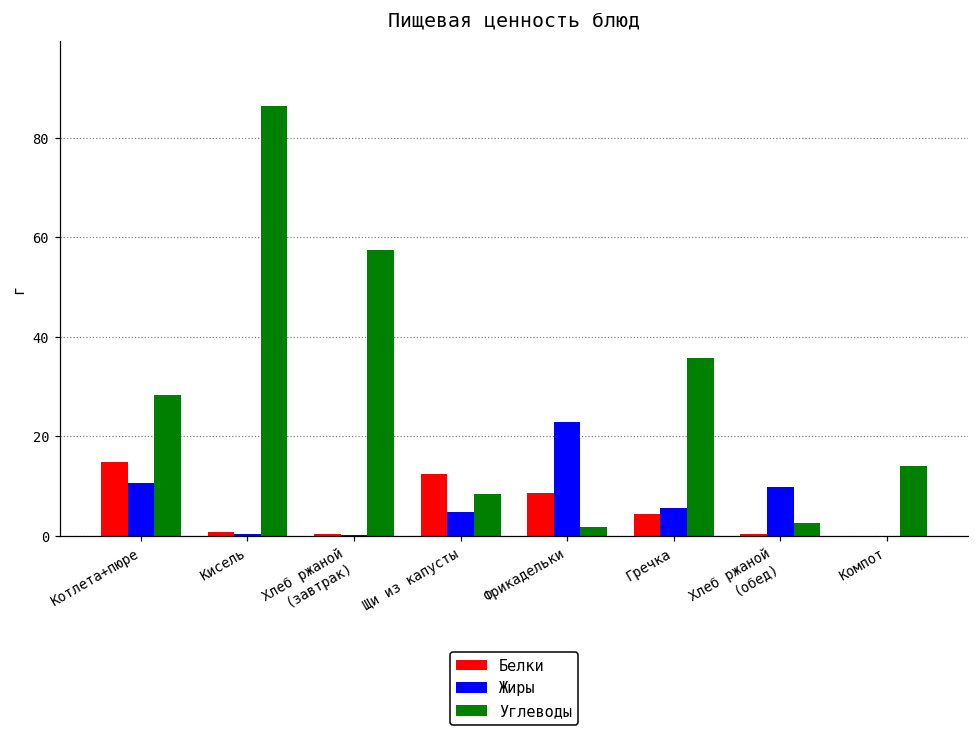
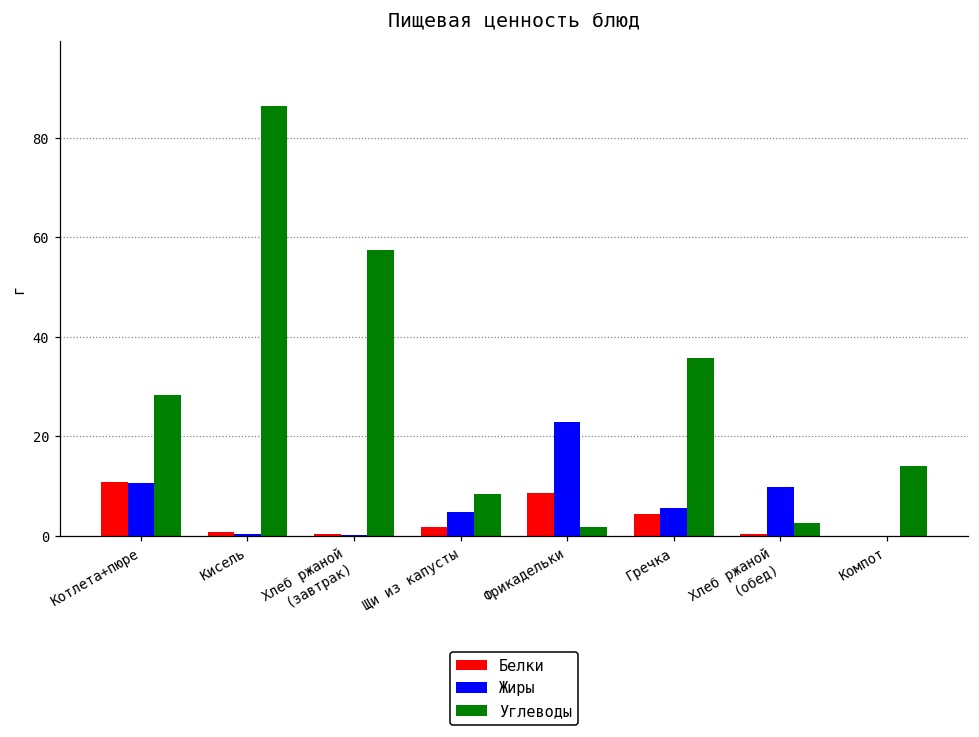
  {
    "Белки": {
-     "Котлета+пюре": 15,
+     "Котлета+пюре": 11,
      "Кисель": 1,
-     "Щи из капусты": 12,
+     "Щи из капусты": 2,
      "Фрикадельки": 9,
      "Гречка": 4
    },
    "Жиры": {
      "Котлета+пюре": 11,
      "Щи из капусты": 5,
      "Фрикадельки": 23,
      "Гречка": 6,
      "Хлеб ржаной (обед)": 10,
      "Компот": 0
    },
    "Углеводы": {
      "Котлета+пюре": 28,
      "Кисель": 86,
      "Хлеб ржаной (завтрак)": 57,
      "Щи из капусты": 8,
      "Фрикадельки": 2,
      "Гречка": 36,
      "Хлеб ржаной (обед)": 2,
      "Компот": 14
    }
  }
